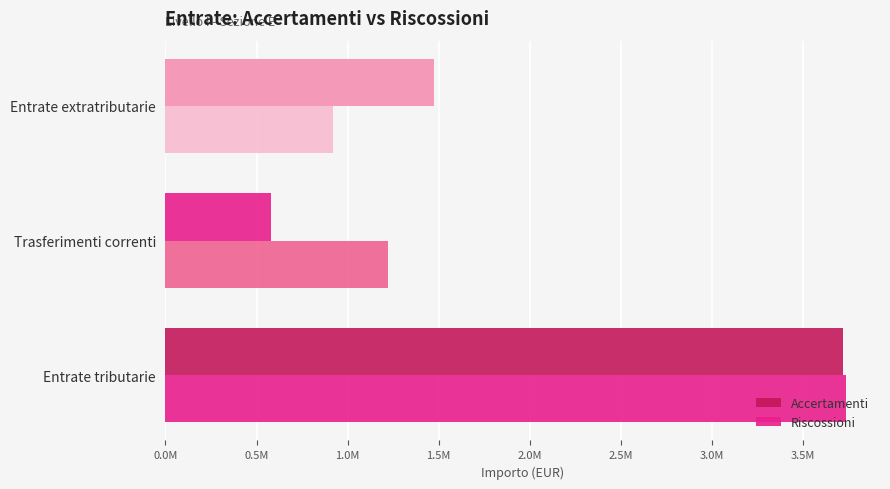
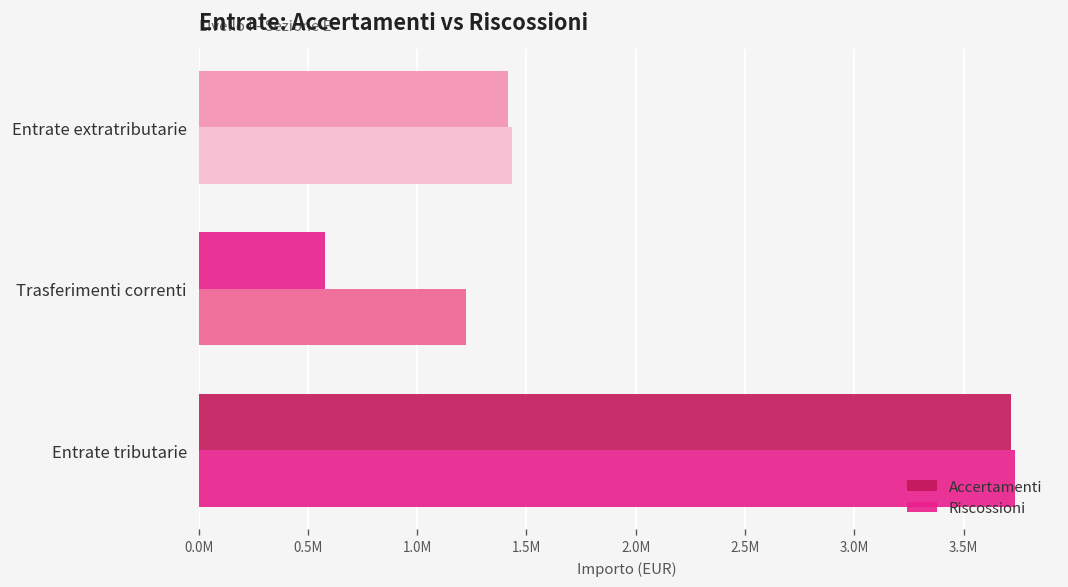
  {
    "Accertamenti": {
-     "Entrate extratributarie": 1470000,
+     "Entrate extratributarie": 1420000,
      "Trasferimenti correnti": 580000,
      "Entrate tributarie": 3720000
    },
    "Riscossioni": {
-     "Entrate extratributarie": 920000,
+     "Entrate extratributarie": 1430000,
      "Trasferimenti correnti": 1220000,
      "Entrate tributarie": 3740000
    }
  }
